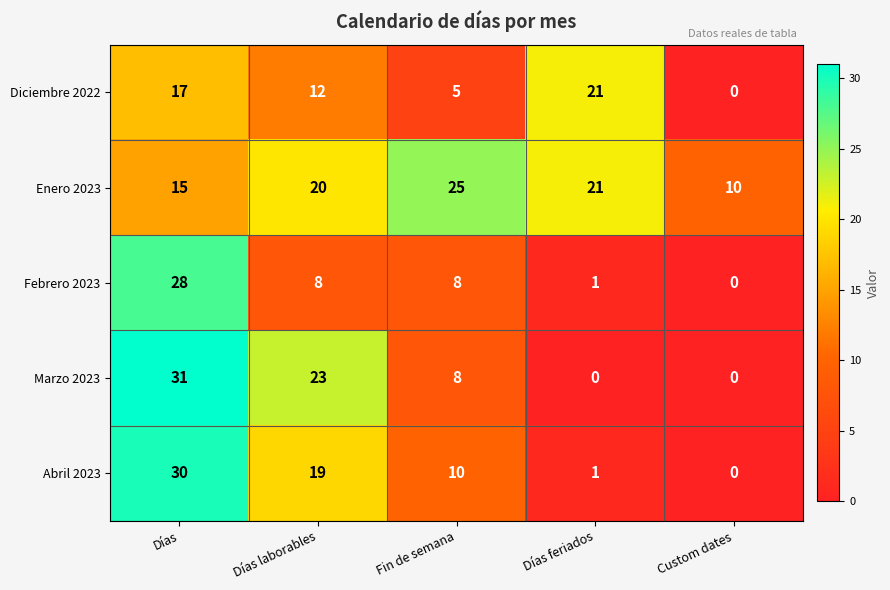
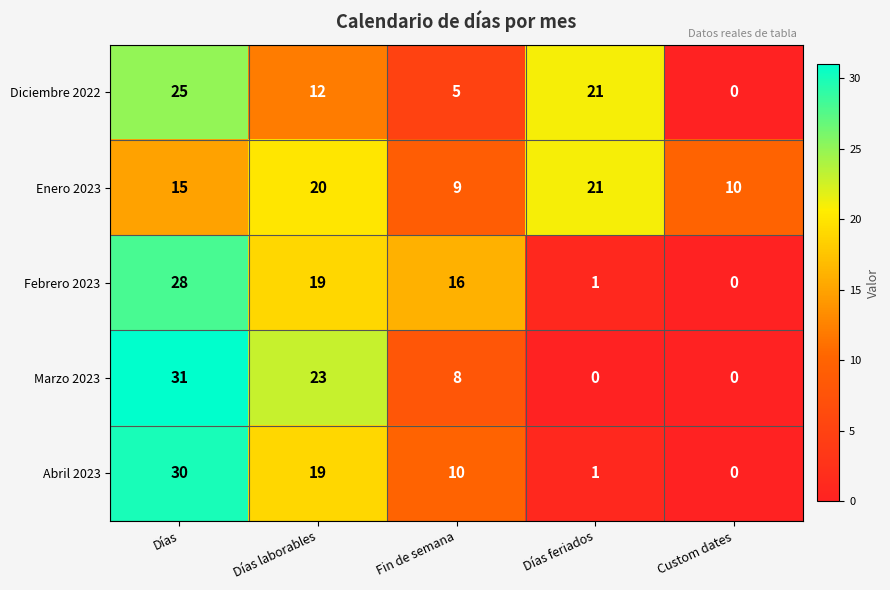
  {
    "Diciembre 2022": {
-     "Días": 17,
+     "Días": 25,
      "Días laborables": 12,
      "Fin de semana": 5,
      "Días feriados": 21,
      "Custom dates": 0
    },
    "Enero 2023": {
      "Días": 15,
      "Días laborables": 20,
-     "Fin de semana": 25,
+     "Fin de semana": 9,
      "Días feriados": 21,
      "Custom dates": 10
    },
    "Febrero 2023": {
      "Días": 28,
-     "Días laborables": 8,
-     "Fin de semana": 8,
+     "Días laborables": 19,
+     "Fin de semana": 16,
      "Días feriados": 1,
      "Custom dates": 0
    },
    "Marzo 2023": {
      "Días": 31,
      "Días laborables": 23,
      "Fin de semana": 8,
      "Días feriados": 0,
      "Custom dates": 0
    },
    "Abril 2023": {
      "Días": 30,
      "Días laborables": 19,
      "Fin de semana": 10,
      "Días feriados": 1,
      "Custom dates": 0
    }
  }
